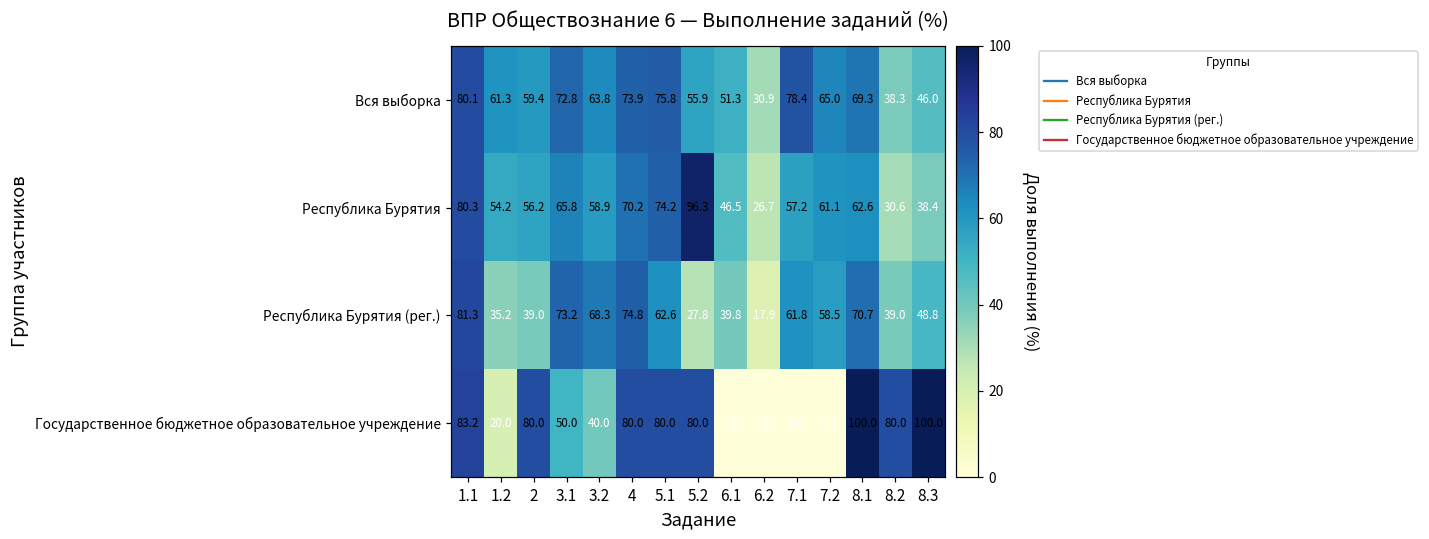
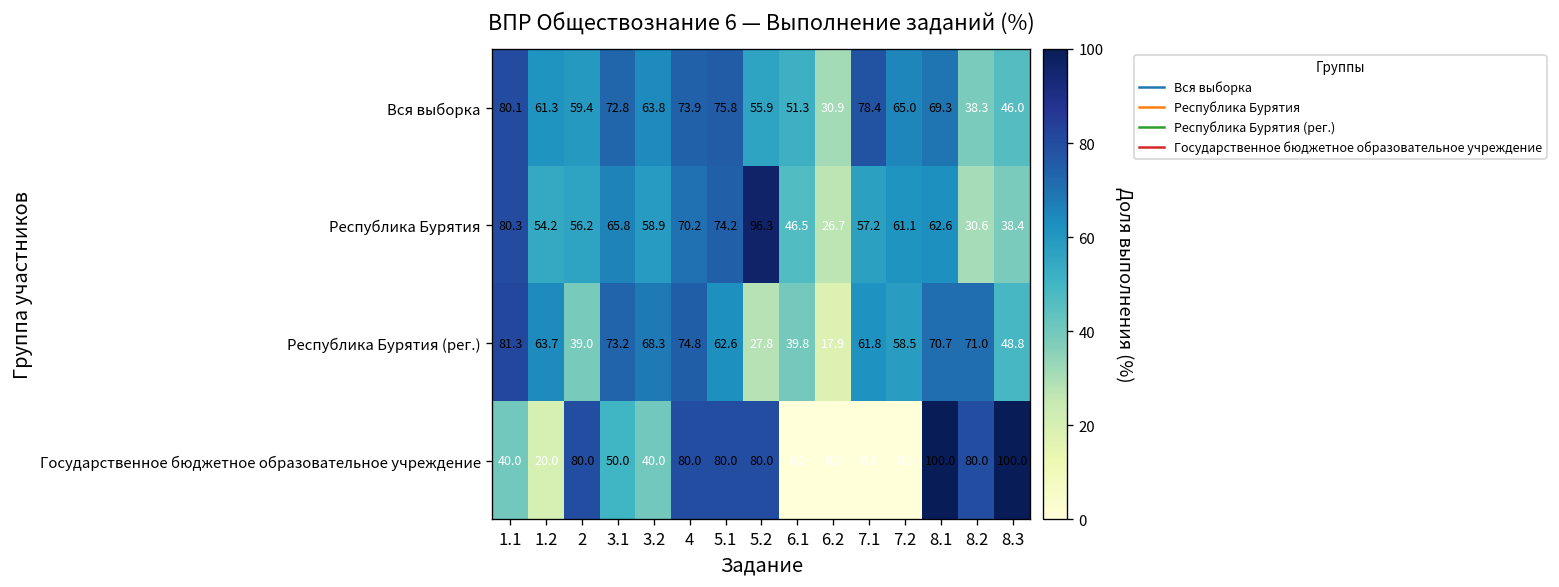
  {
    "Вся выборка": {
      "1.1": 80.1,
      "1.2": 61.3,
      "2": 59.4,
      "3.1": 72.8,
      "3.2": 63.8,
      "4": 73.9,
      "5.1": 75.8,
      "5.2": 55.9,
      "6.1": 51.3,
      "6.2": 30.9,
      "7.1": 78.4,
      "7.2": 65.0,
      "8.1": 69.3,
      "8.2": 38.3,
      "8.3": 46.0
    },
    "Республика Бурятия": {
      "1.1": 80.3,
      "1.2": 54.2,
      "2": 56.2,
      "3.1": 65.8,
      "3.2": 58.9,
      "4": 70.2,
      "5.1": 74.2,
      "5.2": 96.3,
      "6.1": 46.5,
      "6.2": 26.7,
      "7.1": 57.2,
      "7.2": 61.1,
      "8.1": 62.6,
      "8.2": 30.6,
      "8.3": 38.4
    },
    "Республика Бурятия (рег.)": {
      "1.1": 81.3,
-     "1.2": 35.2,
+     "1.2": 63.7,
      "2": 39.0,
      "3.1": 73.2,
      "3.2": 68.3,
      "4": 74.8,
      "5.1": 62.6,
      "5.2": 27.8,
      "6.1": 39.8,
      "6.2": 17.9,
      "7.1": 61.8,
      "7.2": 58.5,
      "8.1": 70.7,
-     "8.2": 39.0,
+     "8.2": 71.0,
      "8.3": 48.8
    },
    "Государственное бюджетное образовательное учреждение": {
-     "1.1": 83.2,
+     "1.1": 40.0,
      "1.2": 20.0,
      "2": 80.0,
      "3.1": 50.0,
      "3.2": 40.0,
      "4": 80.0,
      "5.1": 80.0,
      "5.2": 80.0,
      "8.1": 100.0,
      "8.2": 80.0,
      "8.3": 100.0
    }
  }
